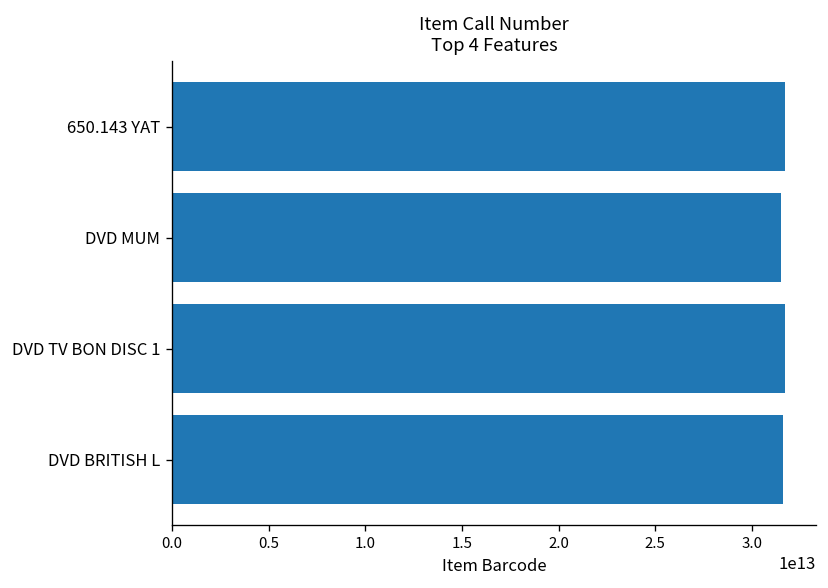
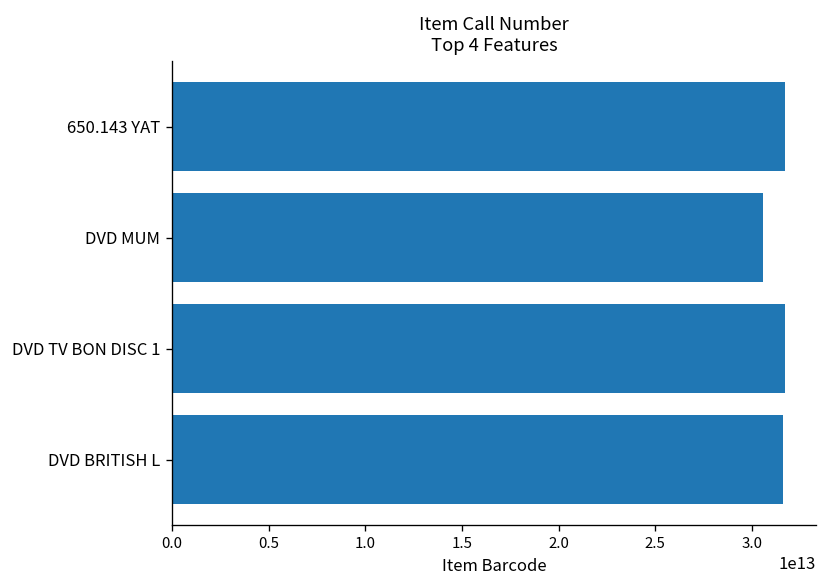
  {
    "650.143 YAT": 31700000000000,
-   "DVD MUM": 31500000000000,
+   "DVD MUM": 30600000000000,
    "DVD TV BON DISC 1": 31700000000000,
    "DVD BRITISH L": 31600000000000
  }
